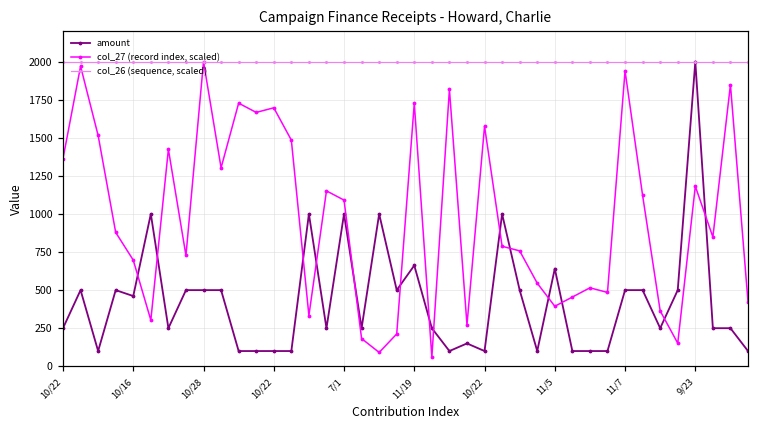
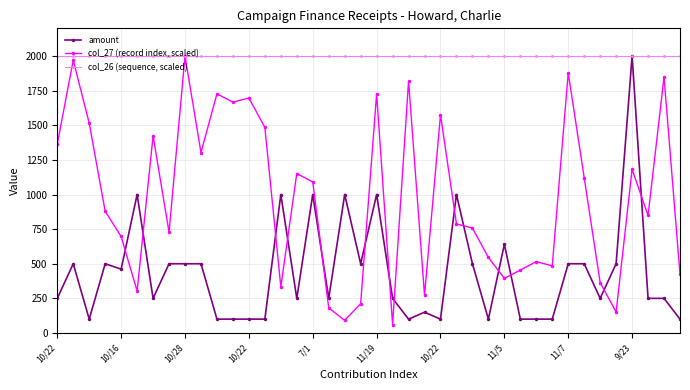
  {
    "amount": {
      "10/16": 460,
      "7/1": 1000,
-     "11/19": 660,
+     "11/19": 1000,
      "11/5": 640,
      "11/7": 500
    },
    "col_27 (record index, scaled)": {
      "10/16": 700,
      "7/1": 1090,
      "11/19": 1730,
      "11/5": 390,
-     "11/7": 1940,
+     "11/7": 1880,
      "9/23": 1180
    },
    "col_26 (sequence, scaled)": {
      "10/16": 2000,
      "7/1": 2000,
      "11/19": 2000,
      "11/5": 2000,
      "11/7": 2000
    }
  }
